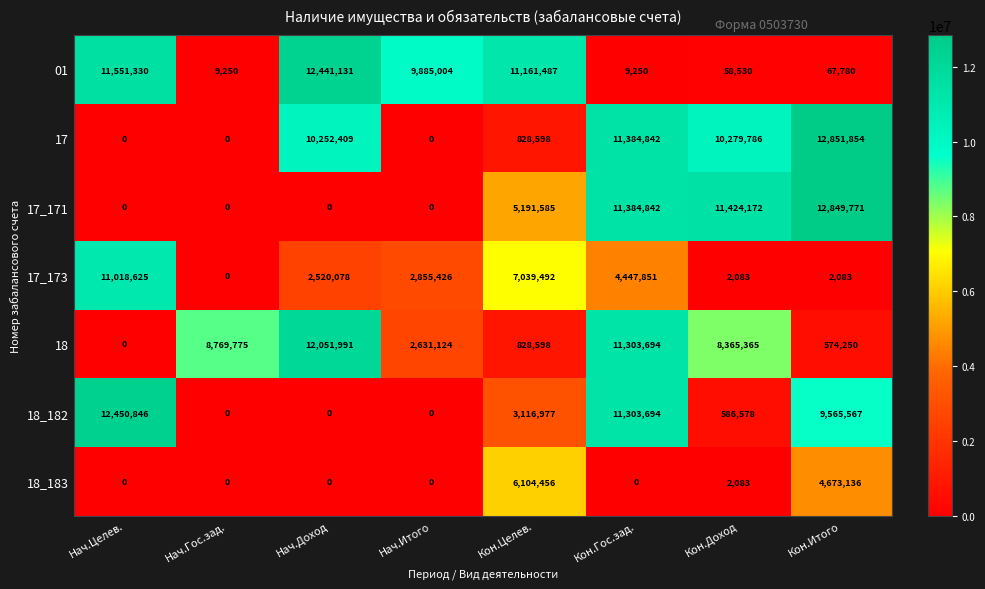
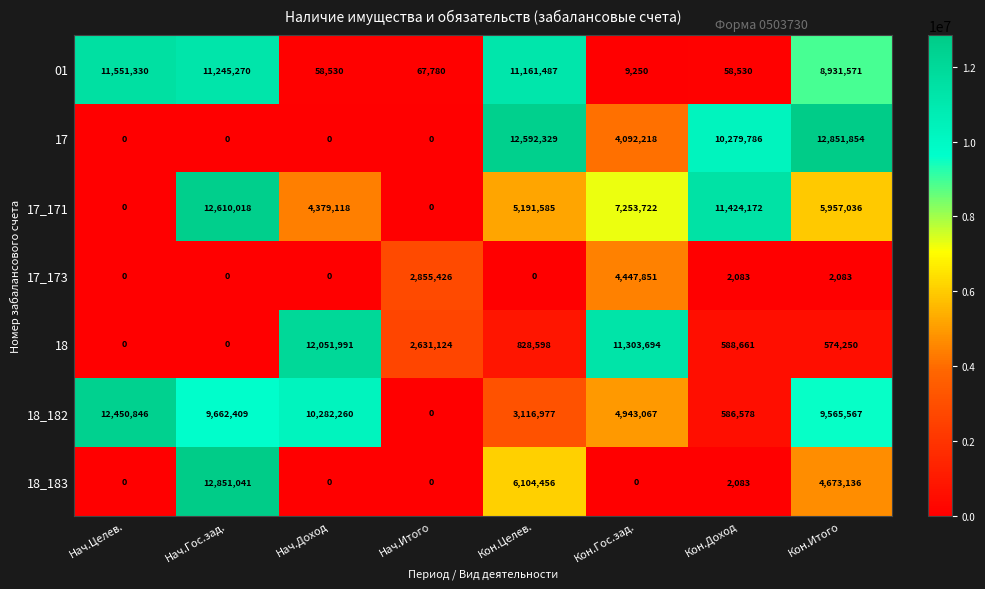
  {
    "01": {
      "Нач.Целев.": "11,551,330",
-     "Нач.Гос.зад.": "9,250",
-     "Нач.Доход": "12,441,131",
-     "Нач.Итого": "9,885,004",
+     "Нач.Гос.зад.": "11,245,270",
+     "Нач.Доход": "58,530",
+     "Нач.Итого": "67,780",
      "Кон.Целев.": "11,161,487",
      "Кон.Гос.зад.": "9,250",
      "Кон.Доход": "58,530",
-     "Кон.Итого": "67,780"
+     "Кон.Итого": "8,931,571"
    },
    "17": {
      "Нач.Целев.": "0",
      "Нач.Гос.зад.": "0",
-     "Нач.Доход": "10,252,409",
+     "Нач.Доход": "0",
      "Нач.Итого": "0",
-     "Кон.Целев.": "828,598",
-     "Кон.Гос.зад.": "11,384,842",
+     "Кон.Целев.": "12,592,329",
+     "Кон.Гос.зад.": "4,092,218",
      "Кон.Доход": "10,279,786",
      "Кон.Итого": "12,851,854"
    },
    "17_171": {
      "Нач.Целев.": "0",
-     "Нач.Гос.зад.": "0",
-     "Нач.Доход": "0",
+     "Нач.Гос.зад.": "12,610,018",
+     "Нач.Доход": "4,379,118",
      "Нач.Итого": "0",
      "Кон.Целев.": "5,191,585",
-     "Кон.Гос.зад.": "11,384,842",
+     "Кон.Гос.зад.": "7,253,722",
      "Кон.Доход": "11,424,172",
-     "Кон.Итого": "12,849,771"
+     "Кон.Итого": "5,957,036"
    },
    "17_173": {
-     "Нач.Целев.": "11,018,625",
+     "Нач.Целев.": "0",
      "Нач.Гос.зад.": "0",
-     "Нач.Доход": "2,520,078",
+     "Нач.Доход": "0",
      "Нач.Итого": "2,855,426",
-     "Кон.Целев.": "7,039,492",
+     "Кон.Целев.": "0",
      "Кон.Гос.зад.": "4,447,851",
      "Кон.Доход": "2,083",
      "Кон.Итого": "2,083"
    },
    "18": {
      "Нач.Целев.": "0",
-     "Нач.Гос.зад.": "8,769,775",
+     "Нач.Гос.зад.": "0",
      "Нач.Доход": "12,051,991",
      "Нач.Итого": "2,631,124",
      "Кон.Целев.": "828,598",
      "Кон.Гос.зад.": "11,303,694",
-     "Кон.Доход": "8,365,365",
+     "Кон.Доход": "588,661",
      "Кон.Итого": "574,250"
    },
    "18_182": {
      "Нач.Целев.": "12,450,846",
-     "Нач.Гос.зад.": "0",
-     "Нач.Доход": "0",
+     "Нач.Гос.зад.": "9,662,409",
+     "Нач.Доход": "10,282,260",
      "Нач.Итого": "0",
      "Кон.Целев.": "3,116,977",
-     "Кон.Гос.зад.": "11,303,694",
+     "Кон.Гос.зад.": "4,943,067",
      "Кон.Доход": "586,578",
      "Кон.Итого": "9,565,567"
    },
    "18_183": {
      "Нач.Целев.": "0",
-     "Нач.Гос.зад.": "0",
+     "Нач.Гос.зад.": "12,851,041",
      "Нач.Доход": "0",
      "Нач.Итого": "0",
      "Кон.Целев.": "6,104,456",
      "Кон.Гос.зад.": "0",
      "Кон.Доход": "2,083",
      "Кон.Итого": "4,673,136"
    }
  }
